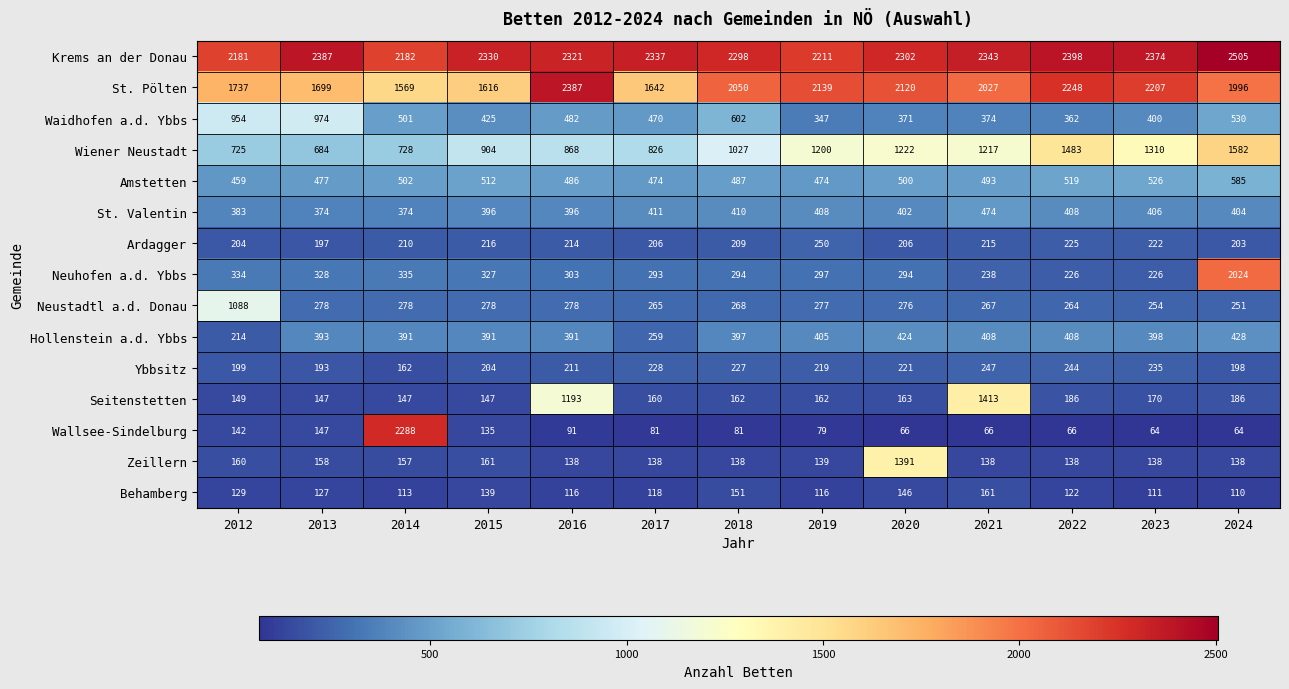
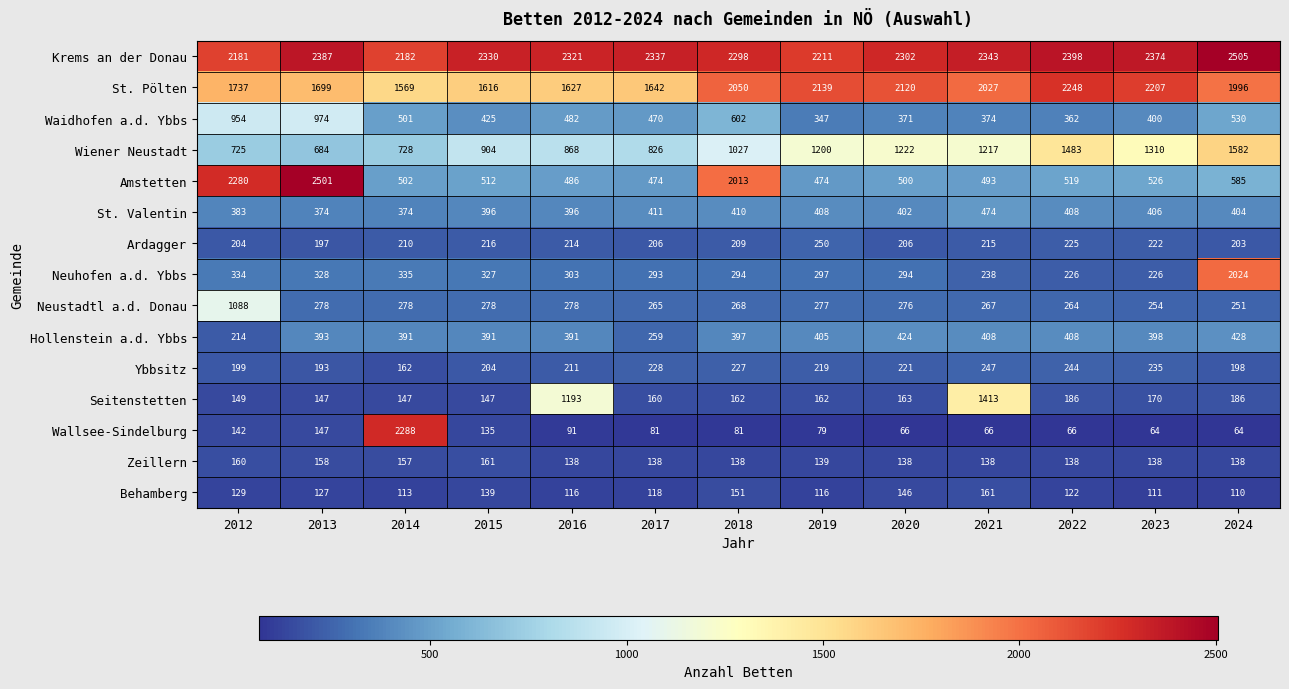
  {
    "Krems an der Donau": {
      "2012": 2181,
      "2013": 2387,
      "2014": 2182,
      "2015": 2330,
      "2016": 2321,
      "2017": 2337,
      "2018": 2298,
      "2019": 2211,
      "2020": 2302,
      "2021": 2343,
      "2022": 2398,
      "2023": 2374,
      "2024": 2505
    },
    "St. Pölten": {
      "2012": 1737,
      "2013": 1699,
      "2014": 1569,
      "2015": 1616,
-     "2016": 2387,
+     "2016": 1627,
      "2017": 1642,
      "2018": 2050,
      "2019": 2139,
      "2020": 2120,
      "2021": 2027,
      "2022": 2248,
      "2023": 2207,
      "2024": 1996
    },
    "Waidhofen a.d. Ybbs": {
      "2012": 954,
      "2013": 974,
      "2014": 501,
      "2015": 425,
      "2016": 482,
      "2017": 470,
      "2018": 602,
      "2019": 347,
      "2020": 371,
      "2021": 374,
      "2022": 362,
      "2023": 400,
      "2024": 530
    },
    "Wiener Neustadt": {
      "2012": 725,
      "2013": 684,
      "2014": 728,
      "2015": 904,
      "2016": 868,
      "2017": 826,
      "2018": 1027,
      "2019": 1200,
      "2020": 1222,
      "2021": 1217,
      "2022": 1483,
      "2023": 1310,
      "2024": 1582
    },
    "Amstetten": {
-     "2012": 459,
-     "2013": 477,
+     "2012": 2280,
+     "2013": 2501,
      "2014": 502,
      "2015": 512,
      "2016": 486,
      "2017": 474,
-     "2018": 487,
+     "2018": 2013,
      "2019": 474,
      "2020": 500,
      "2021": 493,
      "2022": 519,
      "2023": 526,
      "2024": 585
    },
    "St. Valentin": {
      "2012": 383,
      "2013": 374,
      "2014": 374,
      "2015": 396,
      "2016": 396,
      "2017": 411,
      "2018": 410,
      "2019": 408,
      "2020": 402,
      "2021": 474,
      "2022": 408,
      "2023": 406,
      "2024": 404
    },
    "Ardagger": {
      "2012": 204,
      "2013": 197,
      "2014": 210,
      "2015": 216,
      "2016": 214,
      "2017": 206,
      "2018": 209,
      "2019": 250,
      "2020": 206,
      "2021": 215,
      "2022": 225,
      "2023": 222,
      "2024": 203
    },
    "Neuhofen a.d. Ybbs": {
      "2012": 334,
      "2013": 328,
      "2014": 335,
      "2015": 327,
      "2016": 303,
      "2017": 293,
      "2018": 294,
      "2019": 297,
      "2020": 294,
      "2021": 238,
      "2022": 226,
      "2023": 226,
      "2024": 2024
    },
    "Neustadtl a.d. Donau": {
      "2012": 1088,
      "2013": 278,
      "2014": 278,
      "2015": 278,
      "2016": 278,
      "2017": 265,
      "2018": 268,
      "2019": 277,
      "2020": 276,
      "2021": 267,
      "2022": 264,
      "2023": 254,
      "2024": 251
    },
    "Hollenstein a.d. Ybbs": {
      "2012": 214,
      "2013": 393,
      "2014": 391,
      "2015": 391,
      "2016": 391,
      "2017": 259,
      "2018": 397,
      "2019": 405,
      "2020": 424,
      "2021": 408,
      "2022": 408,
      "2023": 398,
      "2024": 428
    },
    "Ybbsitz": {
      "2012": 199,
      "2013": 193,
      "2014": 162,
      "2015": 204,
      "2016": 211,
      "2017": 228,
      "2018": 227,
      "2019": 219,
      "2020": 221,
      "2021": 247,
      "2022": 244,
      "2023": 235,
      "2024": 198
    },
    "Seitenstetten": {
      "2012": 149,
      "2013": 147,
      "2014": 147,
      "2015": 147,
      "2016": 1193,
      "2017": 160,
      "2018": 162,
      "2019": 162,
      "2020": 163,
      "2021": 1413,
      "2022": 186,
      "2023": 170,
      "2024": 186
    },
    "Wallsee-Sindelburg": {
      "2012": 142,
      "2013": 147,
      "2014": 2288,
      "2015": 135,
      "2016": 91,
      "2017": 81,
      "2018": 81,
      "2019": 79,
      "2020": 66,
      "2021": 66,
      "2022": 66,
      "2023": 64,
      "2024": 64
    },
    "Zeillern": {
      "2012": 160,
      "2013": 158,
      "2014": 157,
      "2015": 161,
      "2016": 138,
      "2017": 138,
      "2018": 138,
      "2019": 139,
-     "2020": 1391,
+     "2020": 138,
      "2021": 138,
      "2022": 138,
      "2023": 138,
      "2024": 138
    },
    "Behamberg": {
      "2012": 129,
      "2013": 127,
      "2014": 113,
      "2015": 139,
      "2016": 116,
      "2017": 118,
      "2018": 151,
      "2019": 116,
      "2020": 146,
      "2021": 161,
      "2022": 122,
      "2023": 111,
      "2024": 110
    }
  }
